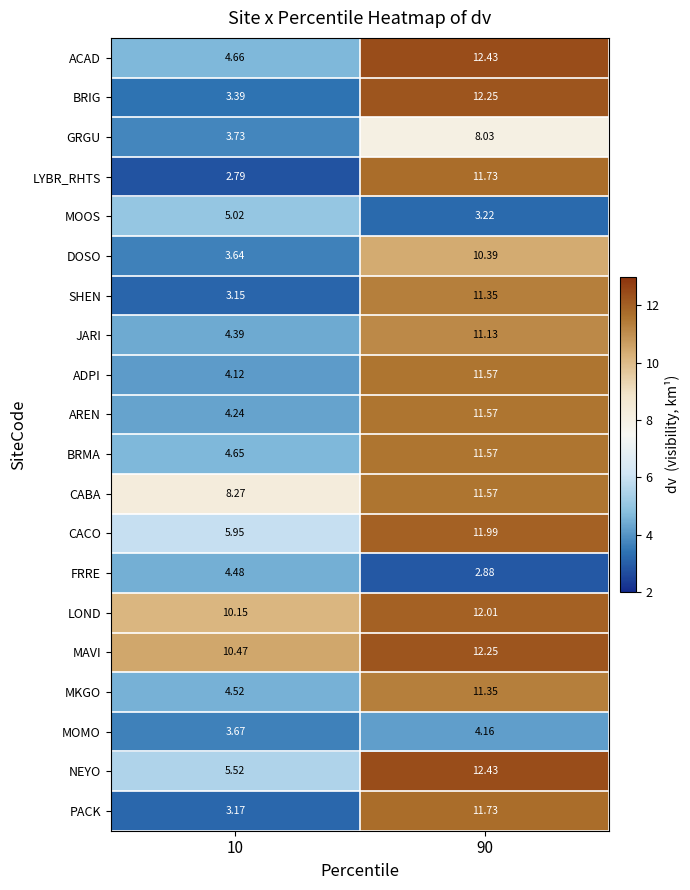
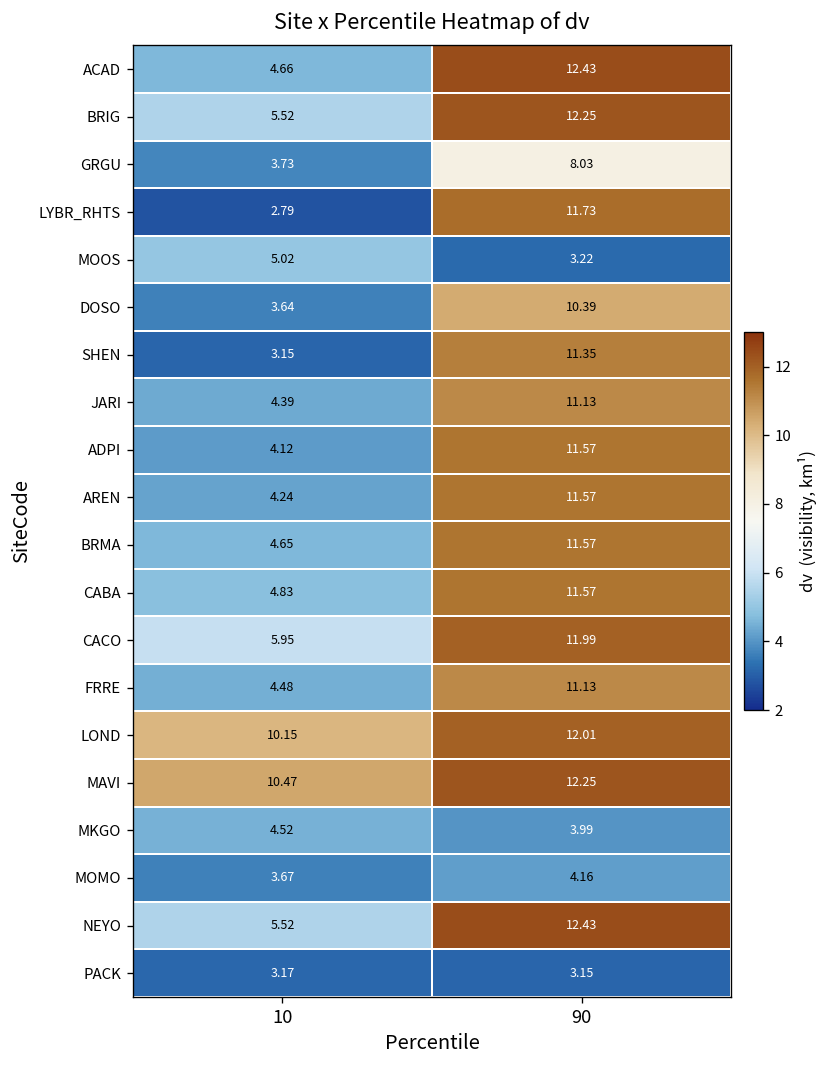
  {
    "ACAD": {
      "10": 4.66,
      "90": 12.43
    },
    "BRIG": {
-     "10": 3.39,
+     "10": 5.52,
      "90": 12.25
    },
    "GRGU": {
      "10": 3.73,
      "90": 8.03
    },
    "LYBR_RHTS": {
      "10": 2.79,
      "90": 11.73
    },
    "MOOS": {
      "10": 5.02,
      "90": 3.22
    },
    "DOSO": {
      "10": 3.64,
      "90": 10.39
    },
    "SHEN": {
      "10": 3.15,
      "90": 11.35
    },
    "JARI": {
      "10": 4.39,
      "90": 11.13
    },
    "ADPI": {
      "10": 4.12,
      "90": 11.57
    },
    "AREN": {
      "10": 4.24,
      "90": 11.57
    },
    "BRMA": {
      "10": 4.65,
      "90": 11.57
    },
    "CABA": {
-     "10": 8.27,
+     "10": 4.83,
      "90": 11.57
    },
    "CACO": {
      "10": 5.95,
      "90": 11.99
    },
    "FRRE": {
      "10": 4.48,
-     "90": 2.88
+     "90": 11.13
    },
    "LOND": {
      "10": 10.15,
      "90": 12.01
    },
    "MAVI": {
      "10": 10.47,
      "90": 12.25
    },
    "MKGO": {
      "10": 4.52,
-     "90": 11.35
+     "90": 3.99
    },
    "MOMO": {
      "10": 3.67,
      "90": 4.16
    },
    "NEYO": {
      "10": 5.52,
      "90": 12.43
    },
    "PACK": {
      "10": 3.17,
-     "90": 11.73
+     "90": 3.15
    }
  }
